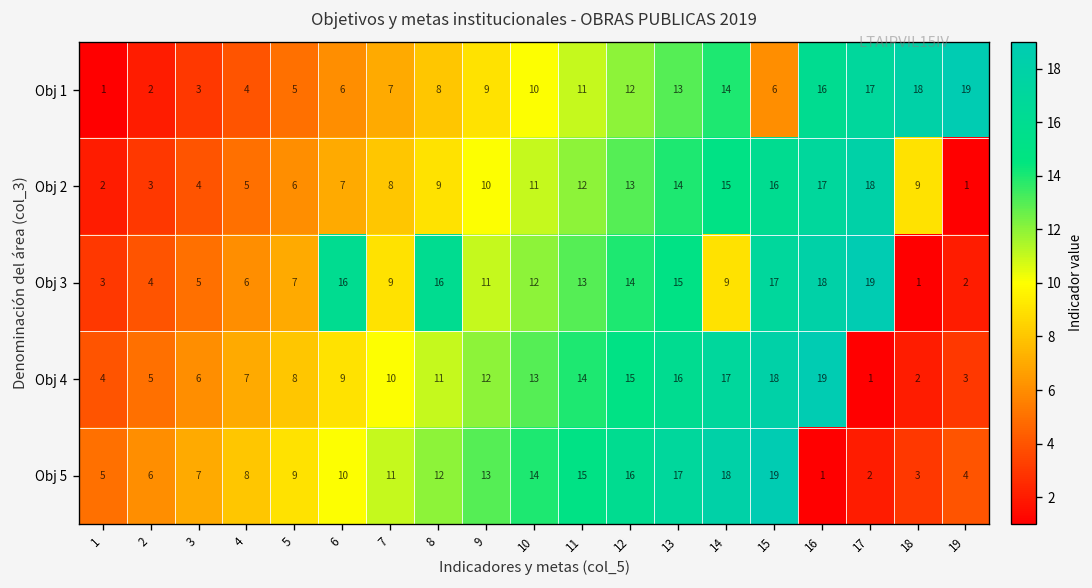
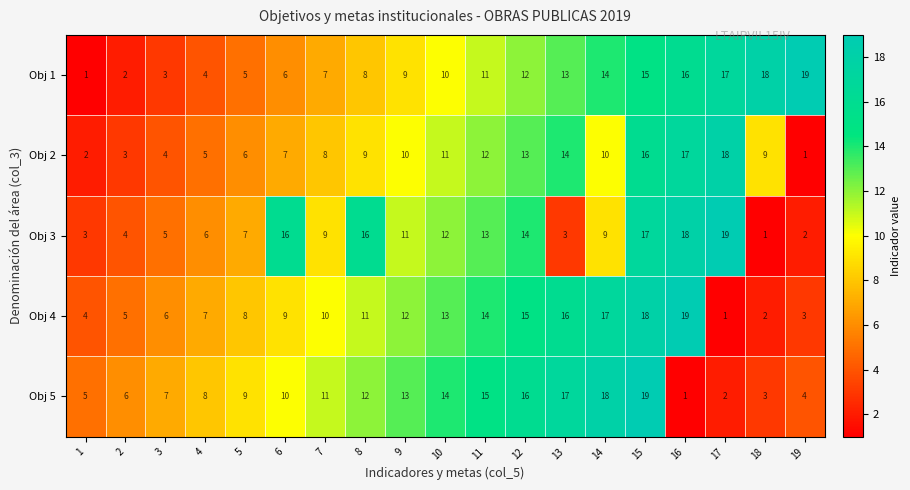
  {
    "Obj 1": {
      "1": 1,
      "2": 2,
      "3": 3,
      "4": 4,
      "5": 5,
      "6": 6,
      "7": 7,
      "8": 8,
      "9": 9,
      "10": 10,
      "11": 11,
      "12": 12,
      "13": 13,
      "14": 14,
-     "15": 6,
+     "15": 15,
      "16": 16,
      "17": 17,
      "18": 18,
      "19": 19
    },
    "Obj 2": {
      "1": 2,
      "2": 3,
      "3": 4,
      "4": 5,
      "5": 6,
      "6": 7,
      "7": 8,
      "8": 9,
      "9": 10,
      "10": 11,
      "11": 12,
      "12": 13,
      "13": 14,
-     "14": 15,
+     "14": 10,
      "15": 16,
      "16": 17,
      "17": 18,
      "18": 9,
      "19": 1
    },
    "Obj 3": {
      "1": 3,
      "2": 4,
      "3": 5,
      "4": 6,
      "5": 7,
      "6": 16,
      "7": 9,
      "8": 16,
      "9": 11,
      "10": 12,
      "11": 13,
      "12": 14,
-     "13": 15,
+     "13": 3,
      "14": 9,
      "15": 17,
      "16": 18,
      "17": 19,
      "18": 1,
      "19": 2
    },
    "Obj 4": {
      "1": 4,
      "2": 5,
      "3": 6,
      "4": 7,
      "5": 8,
      "6": 9,
      "7": 10,
      "8": 11,
      "9": 12,
      "10": 13,
      "11": 14,
      "12": 15,
      "13": 16,
      "14": 17,
      "15": 18,
      "16": 19,
      "17": 1,
      "18": 2,
      "19": 3
    },
    "Obj 5": {
      "1": 5,
      "2": 6,
      "3": 7,
      "4": 8,
      "5": 9,
      "6": 10,
      "7": 11,
      "8": 12,
      "9": 13,
      "10": 14,
      "11": 15,
      "12": 16,
      "13": 17,
      "14": 18,
      "15": 19,
      "16": 1,
      "17": 2,
      "18": 3,
      "19": 4
    }
  }
